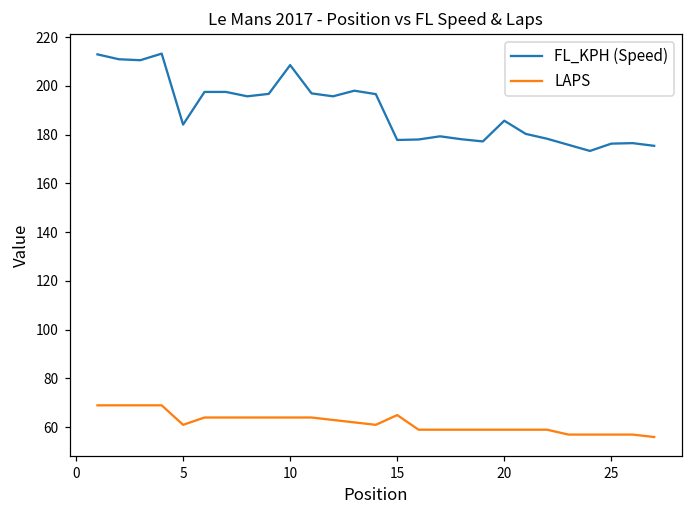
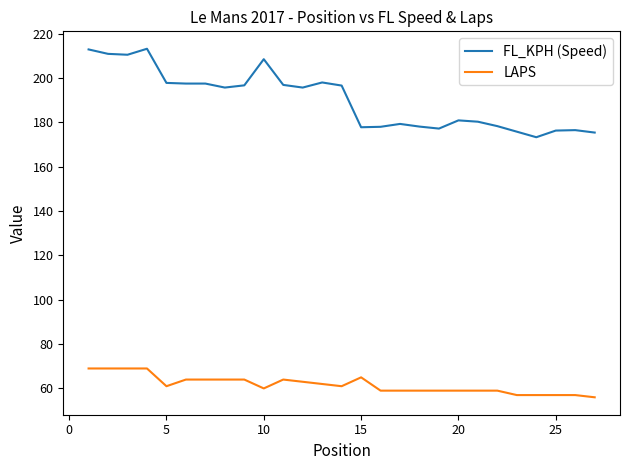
  {
    "FL_KPH (Speed)": {
-     "5": 184,
+     "5": 198,
      "10": 209,
      "15": 178,
-     "20": 186,
+     "20": 181,
      "25": 176
    },
    "LAPS": {
      "5": 61,
-     "10": 64,
+     "10": 60,
      "15": 65,
      "20": 59,
      "25": 57
    }
  }
